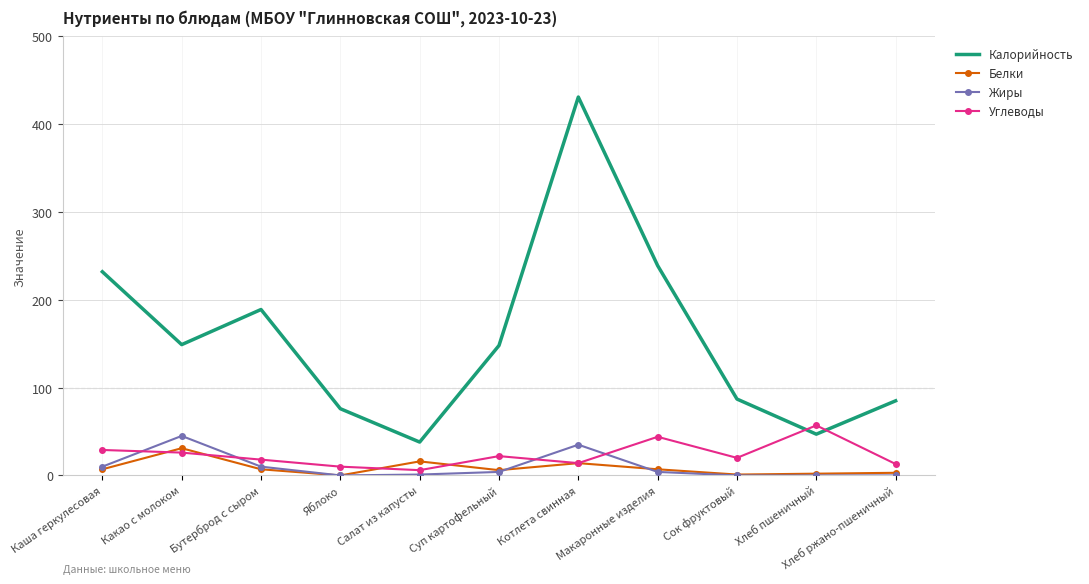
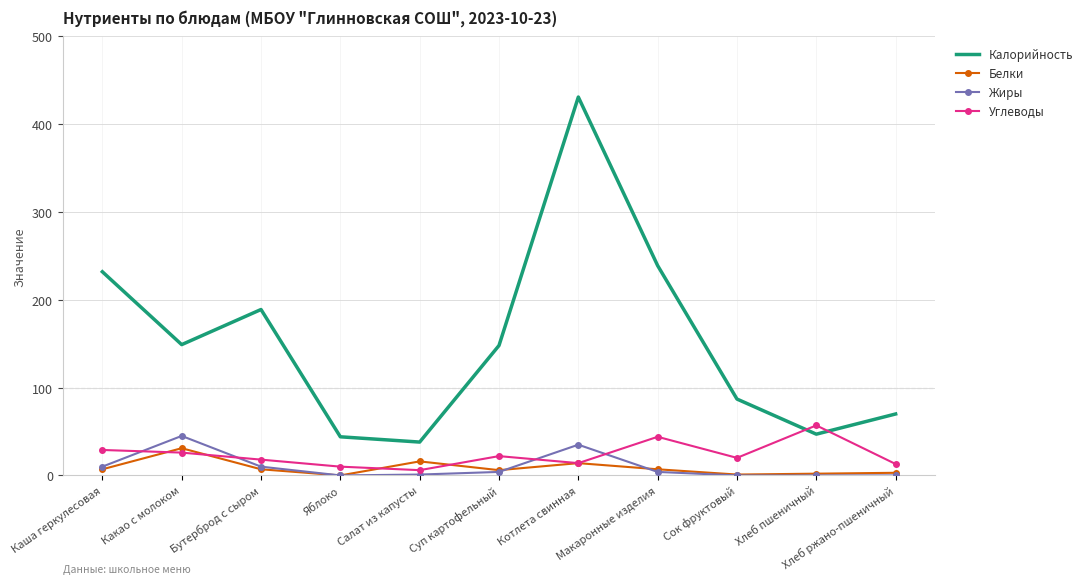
  {
    "Калорийность": {
      "Каша геркулесовая": 230,
      "Какао с молоком": 150,
      "Бутерброд с сыром": 190,
-     "Яблоко": 80,
+     "Яблоко": 40,
      "Салат из капусты": 40,
      "Суп картофельный": 150,
      "Котлета свинная": 430,
      "Макаронные изделия": 240,
      "Сок фруктовый": 90,
      "Хлеб пшеничный": 50,
-     "Хлеб ржано-пшеничный": 90
+     "Хлеб ржано-пшеничный": 70
    },
    "Белки": {
      "Каша геркулесовая": 10,
      "Какао с молоком": 30,
      "Бутерброд с сыром": 10,
      "Салат из капусты": 20,
      "Макаронные изделия": 10,
      "Хлеб ржано-пшеничный": 0
    },
    "Жиры": {
      "Каша геркулесовая": 10,
      "Какао с молоком": 50,
      "Бутерброд с сыром": 10,
      "Салат из капусты": 0,
      "Котлета свинная": 40,
      "Макаронные изделия": 0,
      "Хлеб ржано-пшеничный": 0
    },
    "Углеводы": {
      "Каша геркулесовая": 30,
      "Какао с молоком": 30,
      "Бутерброд с сыром": 20,
      "Яблоко": 10,
      "Салат из капусты": 10,
      "Суп картофельный": 20,
      "Макаронные изделия": 40,
      "Сок фруктовый": 20,
      "Хлеб пшеничный": 60,
      "Хлеб ржано-пшеничный": 10
    }
  }
